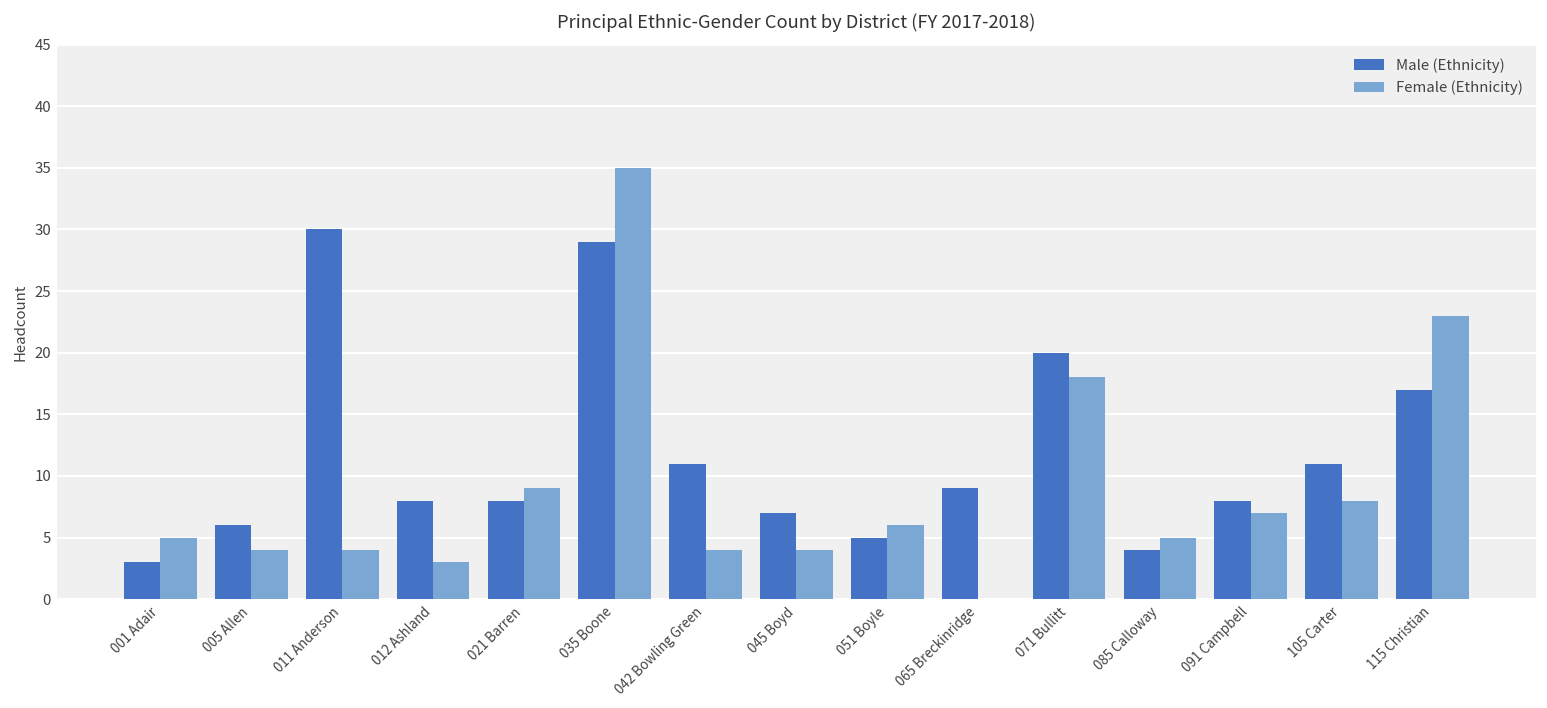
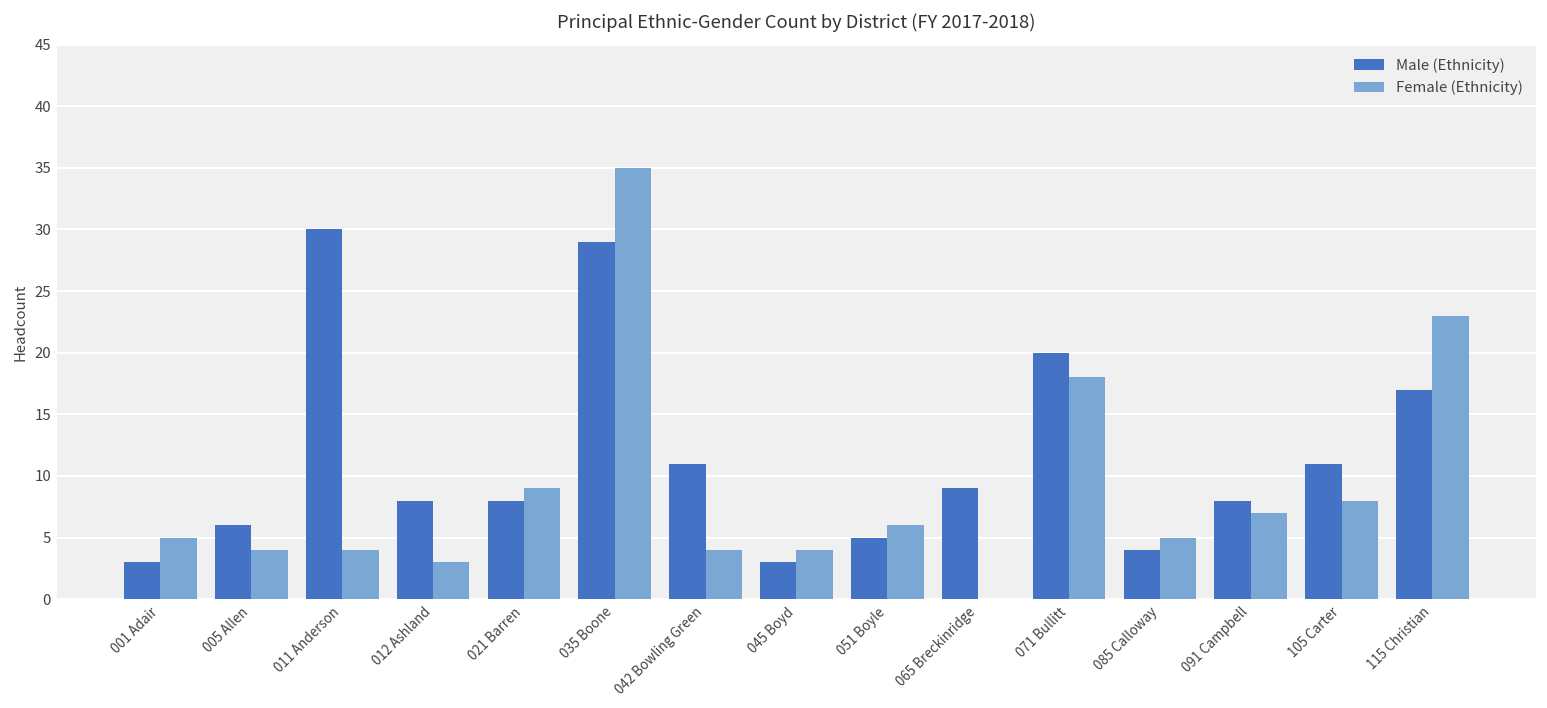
  {
    "Male (Ethnicity)": {
      "001 Adair": 3,
      "005 Allen": 6,
      "011 Anderson": 30,
      "012 Ashland": 8,
      "021 Barren": 8,
      "035 Boone": 29,
      "042 Bowling Green": 11,
-     "045 Boyd": 7,
+     "045 Boyd": 3,
      "051 Boyle": 5,
      "065 Breckinridge": 9,
      "071 Bullitt": 20,
      "085 Calloway": 4,
      "091 Campbell": 8,
      "105 Carter": 11,
      "115 Christian": 17
    },
    "Female (Ethnicity)": {
      "001 Adair": 5,
      "005 Allen": 4,
      "011 Anderson": 4,
      "012 Ashland": 3,
      "021 Barren": 9,
      "035 Boone": 35,
      "042 Bowling Green": 4,
      "045 Boyd": 4,
      "051 Boyle": 6,
      "065 Breckinridge": 0,
      "071 Bullitt": 18,
      "085 Calloway": 5,
      "091 Campbell": 7,
      "105 Carter": 8,
      "115 Christian": 23
    }
  }
